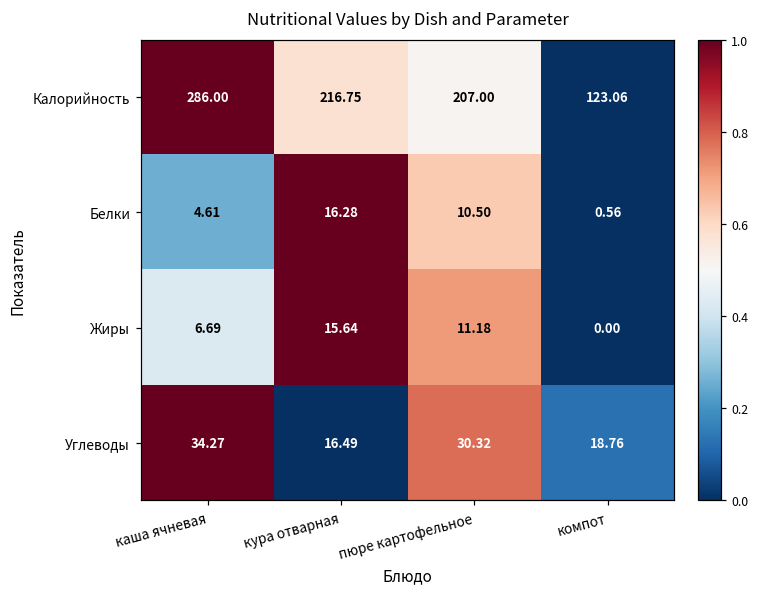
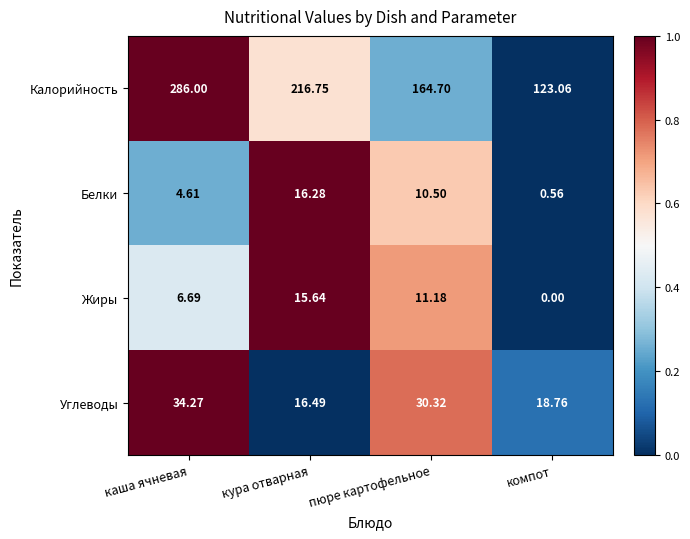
  {
    "Калорийность": {
      "каша ячневая": 286.00,
      "кура отварная": 216.75,
-     "пюре картофельное": 207.00,
+     "пюре картофельное": 164.70,
      "компот": 123.06
    },
    "Белки": {
      "каша ячневая": 4.61,
      "кура отварная": 16.28,
      "пюре картофельное": 10.50,
      "компот": 0.56
    },
    "Жиры": {
      "каша ячневая": 6.69,
      "кура отварная": 15.64,
      "пюре картофельное": 11.18,
      "компот": 0.00
    },
    "Углеводы": {
      "каша ячневая": 34.27,
      "кура отварная": 16.49,
      "пюре картофельное": 30.32,
      "компот": 18.76
    }
  }
